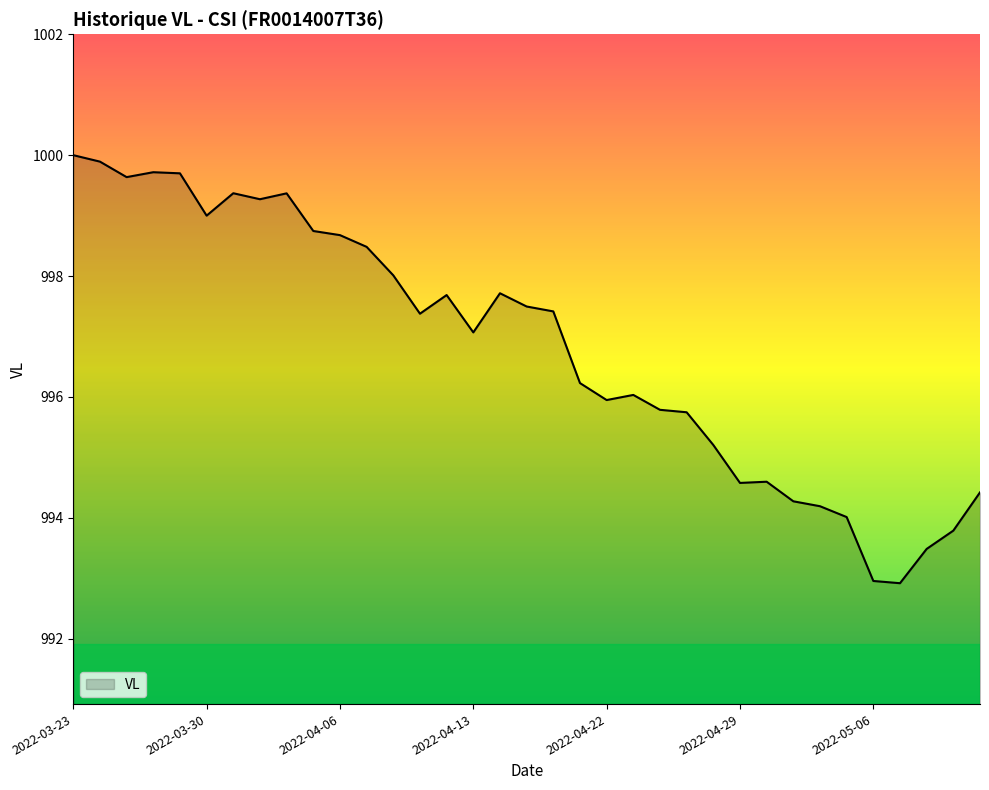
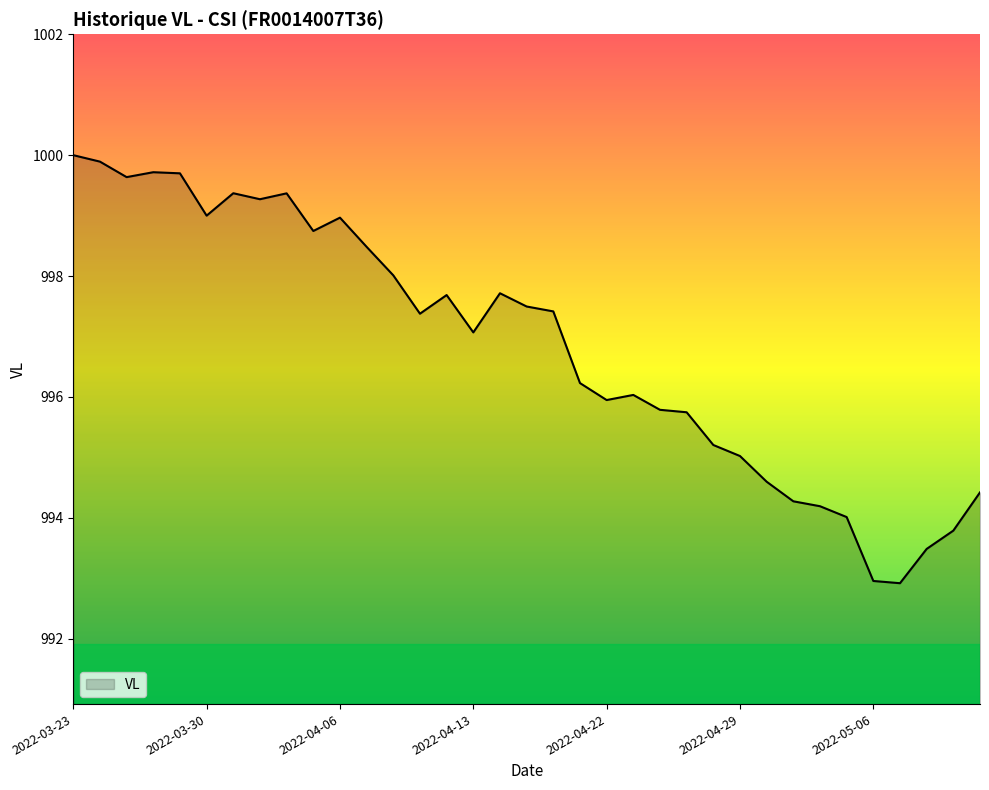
  {
    "2022-03-23": 1000.0,
    "2022-03-30": 999.0,
-   "2022-04-06": 998.7,
+   "2022-04-06": 999.0,
    "2022-04-13": 997.1,
    "2022-04-22": 995.9,
-   "2022-04-29": 994.6,
+   "2022-04-29": 995.0,
    "2022-05-06": 993.0
  }
